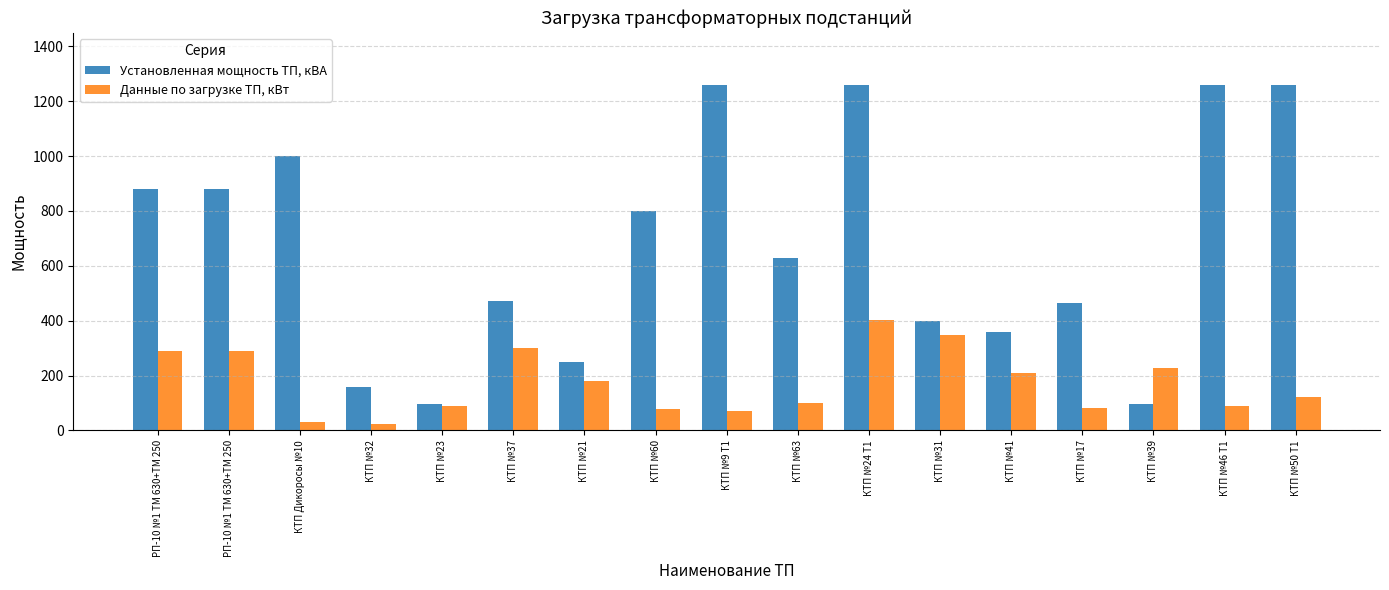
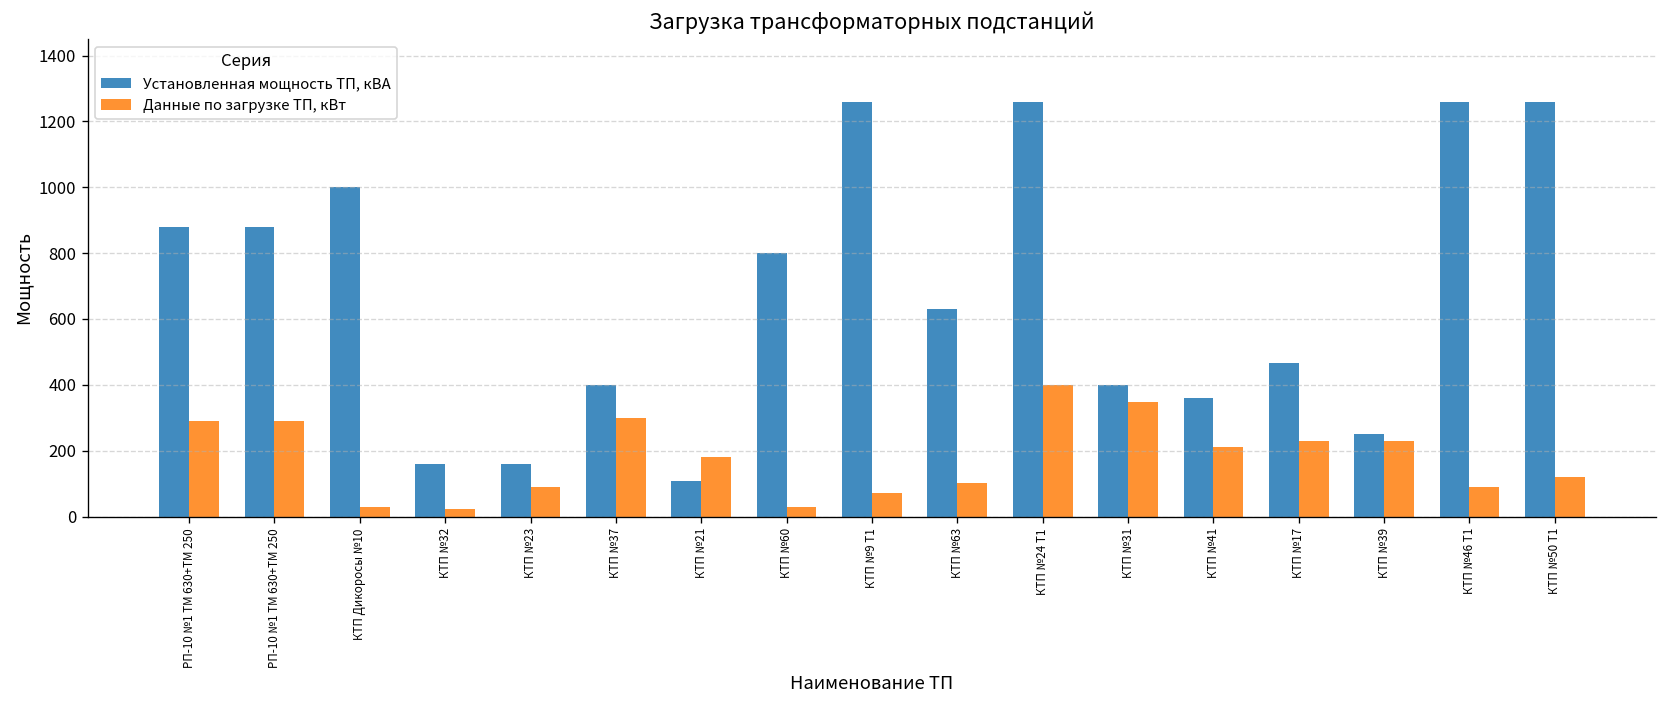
  {
    "Установленная мощность ТП, кВА": {
      "КТП Дикоросы №10": 1000,
      "КТП №32": 160,
-     "КТП №23": 100,
-     "КТП №37": 470,
-     "КТП №21": 250,
+     "КТП №23": 160,
+     "КТП №37": 400,
+     "КТП №21": 110,
      "КТП №60": 800,
      "КТП №9 Т1": 1260,
      "КТП №63": 630,
      "КТП №24 Т1": 1260,
      "КТП №31": 400,
      "КТП №41": 360,
      "КТП №17": 470,
-     "КТП №39": 100,
+     "КТП №39": 250,
      "КТП №46 Т1": 1260,
      "КТП №50 Т1": 1260
    },
    "Данные по загрузке ТП, кВт": {
      "КТП Дикоросы №10": 30,
      "КТП №32": 20,
      "КТП №23": 90,
      "КТП №37": 300,
      "КТП №21": 180,
-     "КТП №60": 80,
+     "КТП №60": 30,
      "КТП №9 Т1": 70,
      "КТП №63": 100,
      "КТП №24 Т1": 400,
      "КТП №31": 350,
      "КТП №41": 210,
-     "КТП №17": 80,
+     "КТП №17": 230,
      "КТП №39": 230,
      "КТП №46 Т1": 90,
      "КТП №50 Т1": 120
    }
  }
